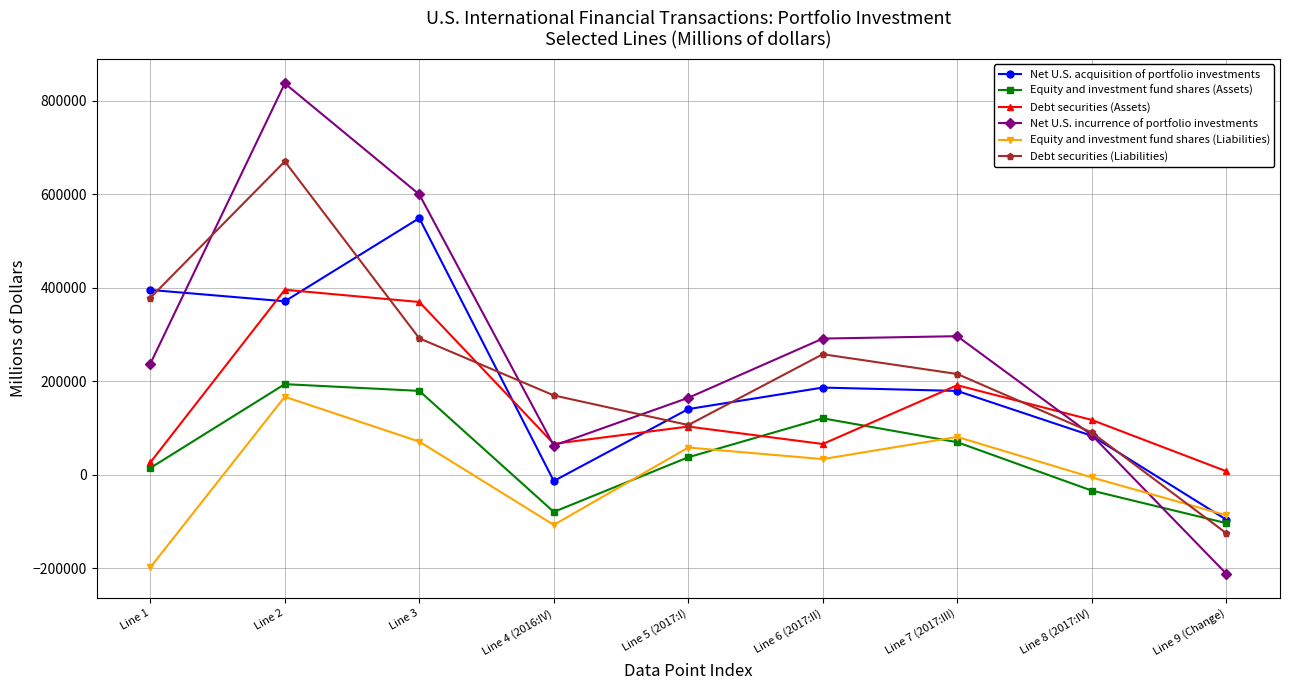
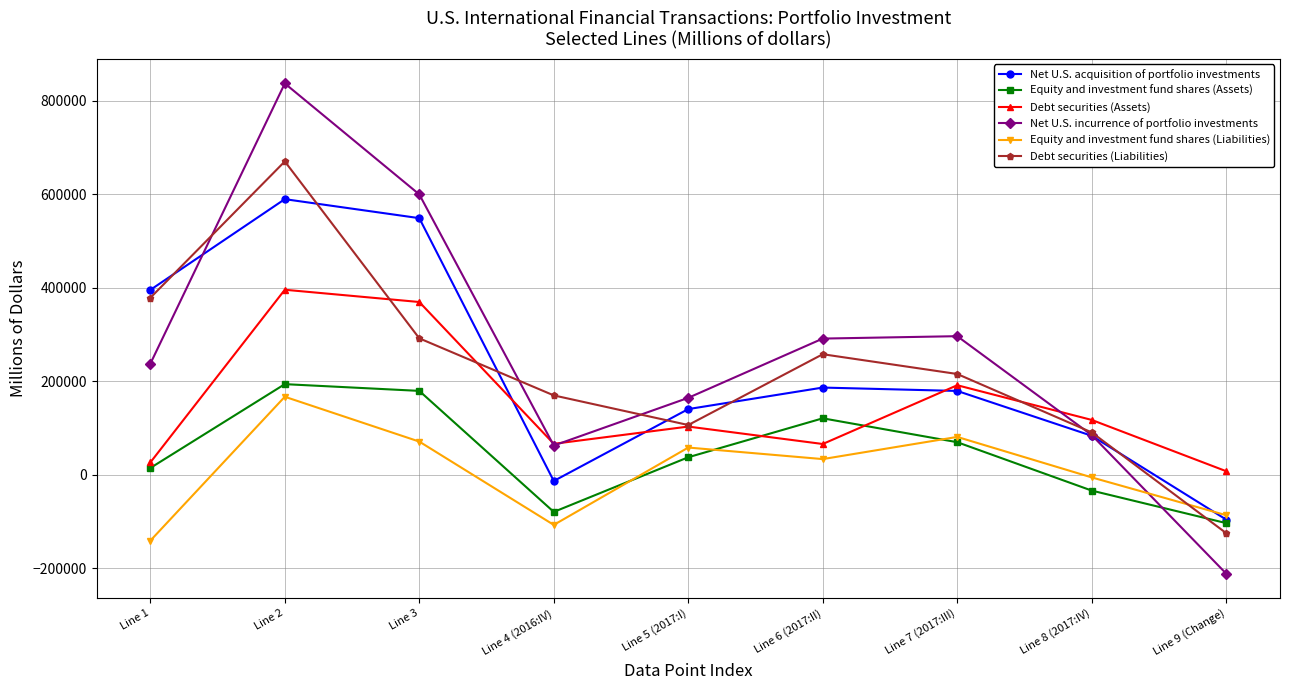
  {
    "Net U.S. acquisition of portfolio investments": {
      "Line 1": 400000,
-     "Line 2": 370000,
+     "Line 2": 590000,
      "Line 3": 550000,
      "Line 4 (2016:IV)": -10000,
      "Line 5 (2017:I)": 140000,
      "Line 6 (2017:II)": 190000,
      "Line 7 (2017:III)": 180000,
      "Line 9 (Change)": -100000
    },
    "Equity and investment fund shares (Assets)": {
      "Line 1": 10000,
      "Line 2": 190000,
      "Line 3": 180000,
      "Line 4 (2016:IV)": -80000,
      "Line 5 (2017:I)": 40000,
      "Line 6 (2017:II)": 120000,
      "Line 7 (2017:III)": 70000,
      "Line 8 (2017:IV)": -30000,
      "Line 9 (Change)": -100000
    },
    "Debt securities (Assets)": {
      "Line 1": 30000,
      "Line 2": 400000,
      "Line 3": 370000,
      "Line 6 (2017:II)": 70000,
      "Line 7 (2017:III)": 190000,
      "Line 8 (2017:IV)": 120000,
      "Line 9 (Change)": 10000
    },
    "Net U.S. incurrence of portfolio investments": {
      "Line 1": 240000,
      "Line 2": 840000,
      "Line 3": 600000,
      "Line 5 (2017:I)": 160000,
      "Line 6 (2017:II)": 290000,
      "Line 7 (2017:III)": 300000,
      "Line 9 (Change)": -210000
    },
    "Equity and investment fund shares (Liabilities)": {
-     "Line 1": -200000,
+     "Line 1": -140000,
      "Line 2": 170000,
      "Line 3": 70000,
      "Line 4 (2016:IV)": -110000,
      "Line 5 (2017:I)": 60000,
      "Line 6 (2017:II)": 30000,
      "Line 7 (2017:III)": 80000,
      "Line 8 (2017:IV)": -10000,
      "Line 9 (Change)": -90000
    },
    "Debt securities (Liabilities)": {
      "Line 1": 380000,
      "Line 2": 670000,
      "Line 3": 290000,
      "Line 4 (2016:IV)": 170000,
      "Line 6 (2017:II)": 260000,
      "Line 7 (2017:III)": 220000,
      "Line 8 (2017:IV)": 90000,
      "Line 9 (Change)": -120000
    }
  }
